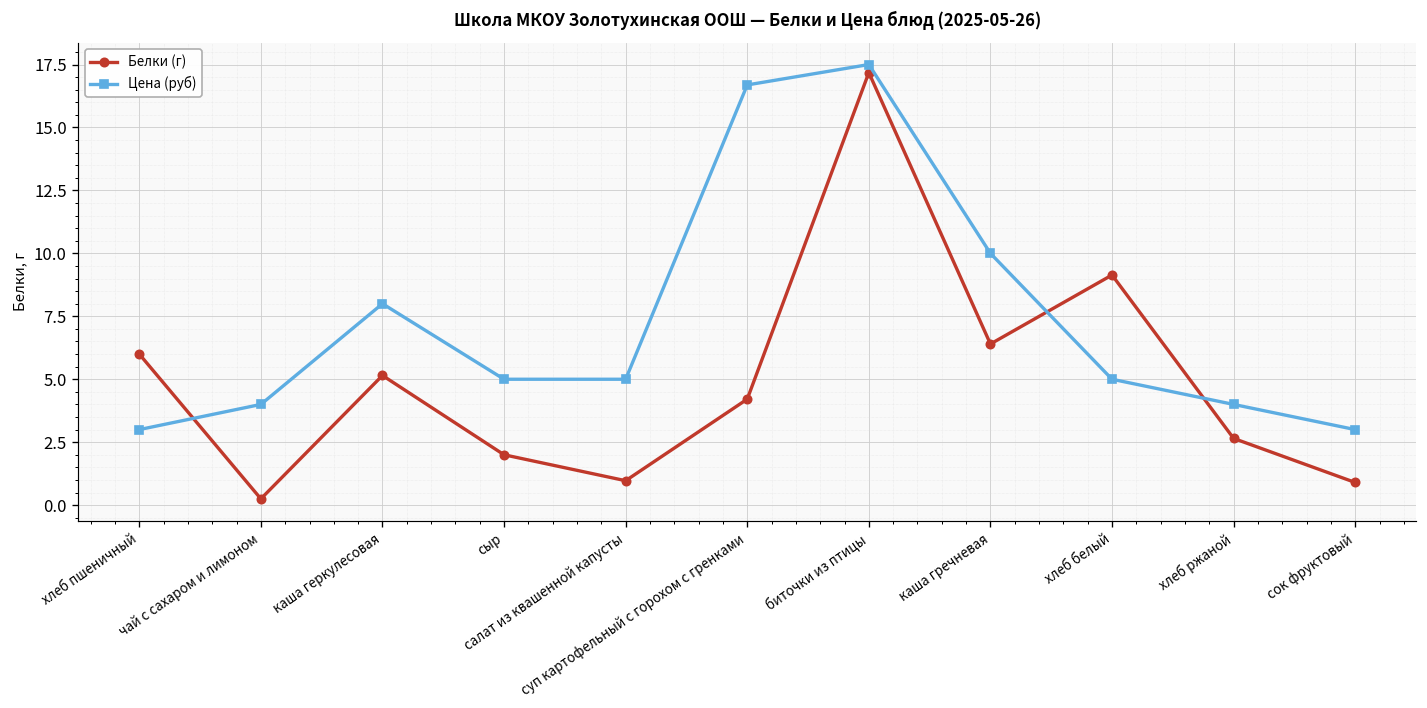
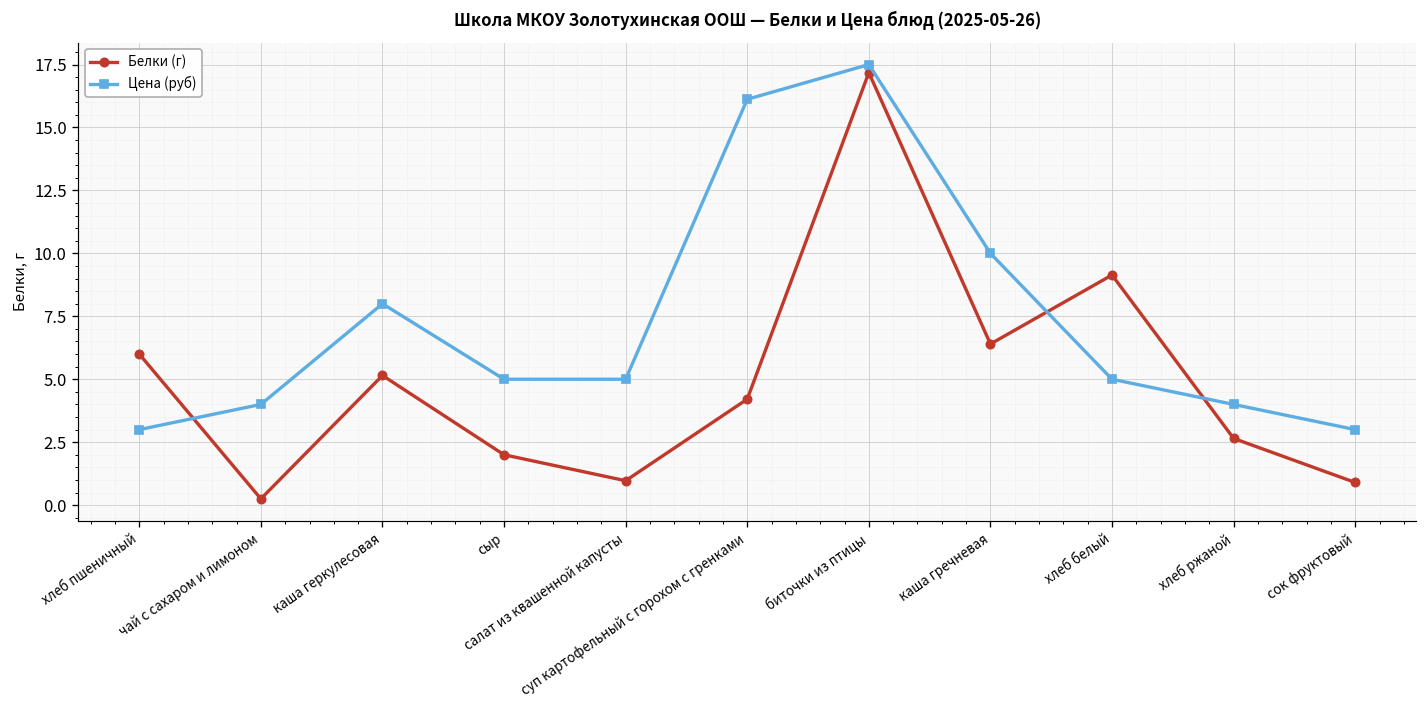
  {
    "Белки (г)": {
      "хлеб пшеничный": 6.0,
      "чай с сахаром и лимоном": 0.3,
      "каша геркулесовая": 5.2,
      "сыр": 2.0,
      "салат из квашенной капусты": 1.0,
      "суп картофельный с горохом с гренками": 4.2,
      "биточки из птицы": 17.2,
      "каша гречневая": 6.4,
      "хлеб белый": 9.1,
      "хлеб ржаной": 2.7,
      "сок фруктовый": 0.9
    },
    "Цена (руб)": {
      "хлеб пшеничный": 3.0,
      "чай с сахаром и лимоном": 4.0,
      "каша геркулесовая": 8.0,
      "сыр": 5.0,
      "салат из квашенной капусты": 5.0,
-     "суп картофельный с горохом с гренками": 16.7,
+     "суп картофельный с горохом с гренками": 16.1,
      "биточки из птицы": 17.5,
      "каша гречневая": 10.0,
      "хлеб белый": 5.0,
      "хлеб ржаной": 4.0,
      "сок фруктовый": 3.0
    }
  }
